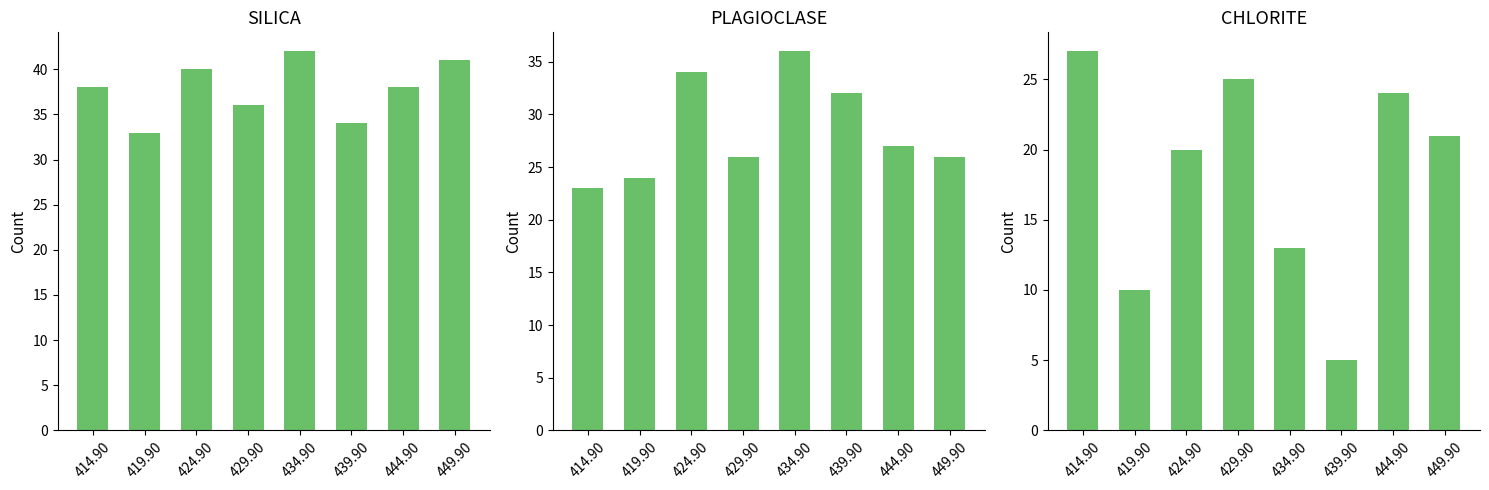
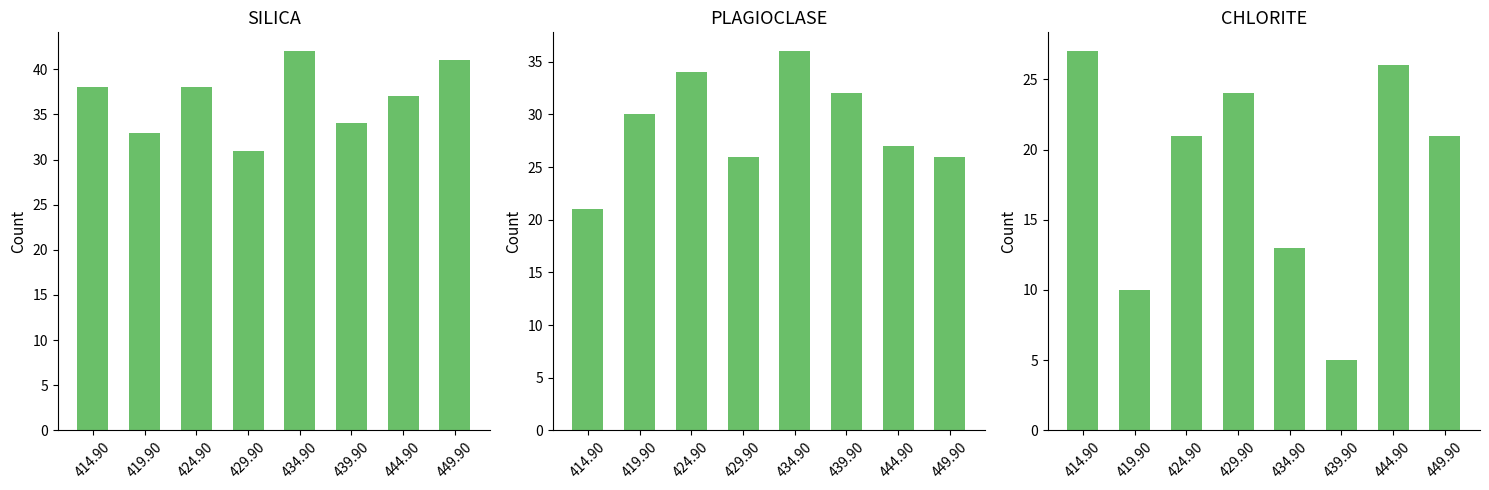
  {
    "SILICA": {
      "414.90": 38,
      "419.90": 33,
-     "424.90": 40,
-     "429.90": 36,
+     "424.90": 38,
+     "429.90": 31,
      "434.90": 42,
      "439.90": 34,
-     "444.90": 38,
+     "444.90": 37,
      "449.90": 41
    },
    "PLAGIOCLASE": {
-     "414.90": 23,
-     "419.90": 24,
+     "414.90": 21,
+     "419.90": 30,
      "424.90": 34,
      "429.90": 26,
      "434.90": 36,
      "439.90": 32,
      "444.90": 27,
      "449.90": 26
    },
    "CHLORITE": {
      "414.90": 27,
      "419.90": 10,
-     "424.90": 20,
-     "429.90": 25,
+     "424.90": 21,
+     "429.90": 24,
      "434.90": 13,
      "439.90": 5,
-     "444.90": 24,
+     "444.90": 26,
      "449.90": 21
    }
  }
